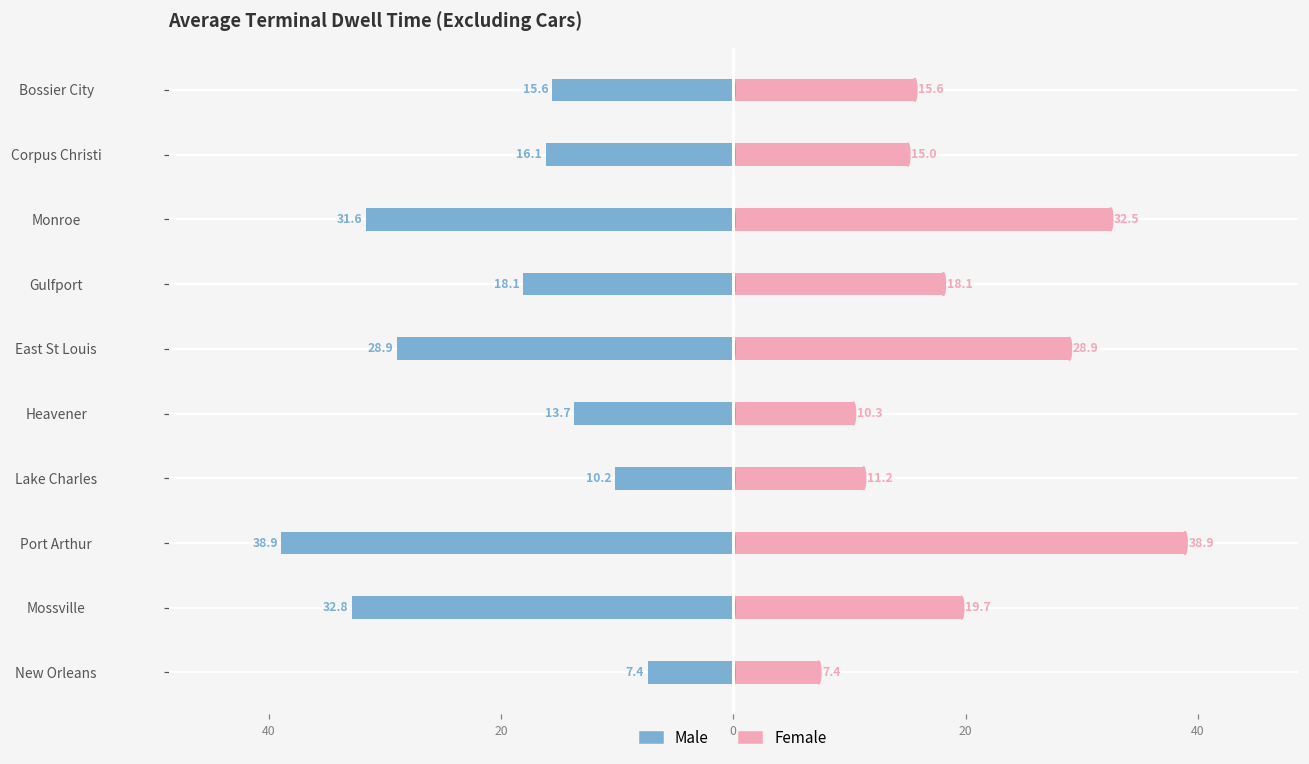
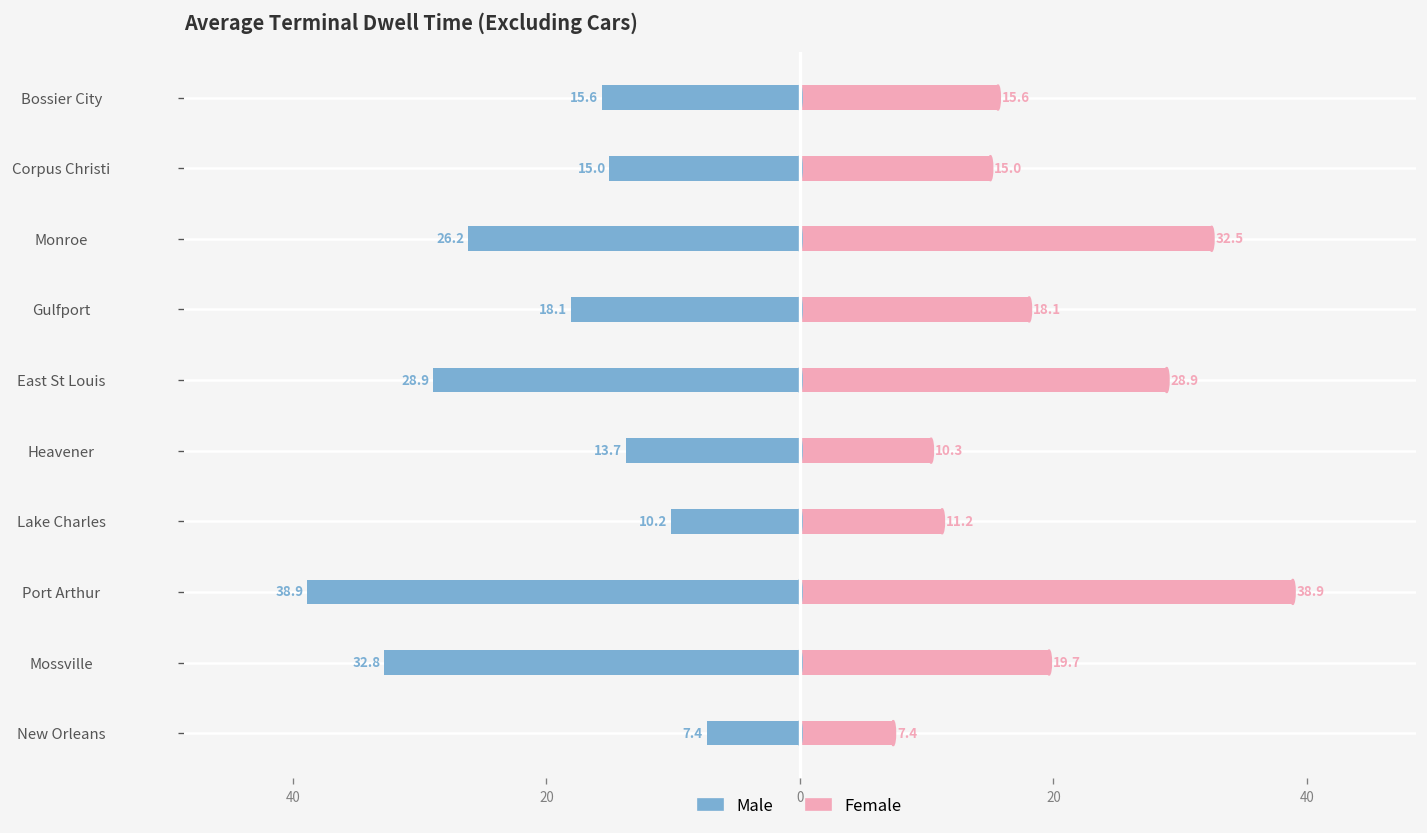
  {
    "Male": {
-     "Corpus Christi": 16.1,
-     "Monroe": 31.6
+     "Corpus Christi": 15.0,
+     "Monroe": 26.2
    }
  }
